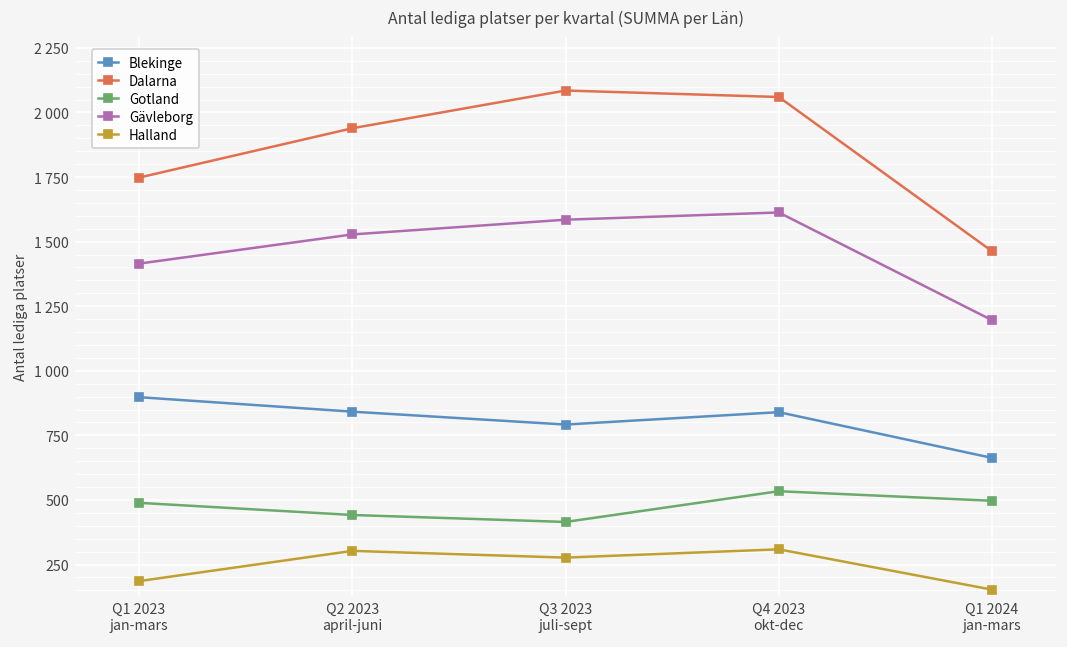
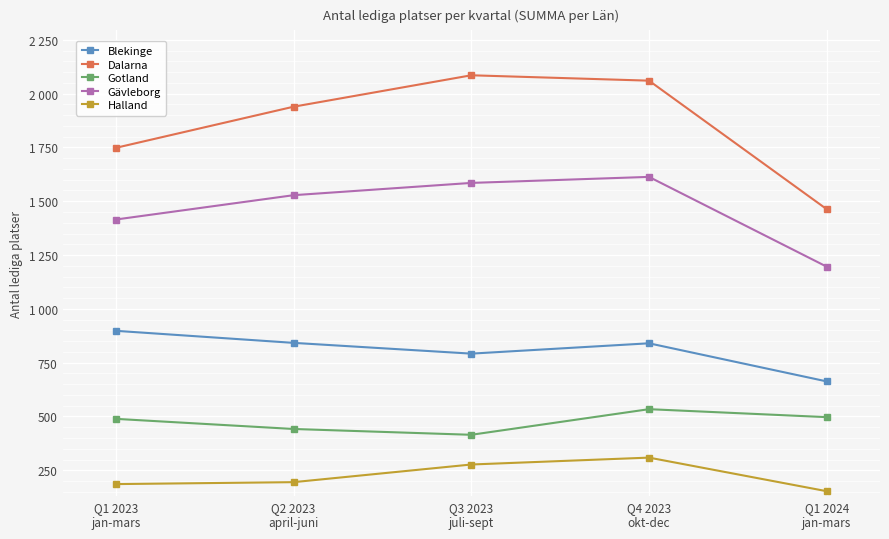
  {
    "Blekinge": {
      "Q1 2023 jan-mars": 900,
      "Q2 2023 april-juni": 840,
      "Q3 2023 juli-sept": 790,
      "Q4 2023 okt-dec": 840,
      "Q1 2024 jan-mars": 660
    },
    "Dalarna": {
      "Q1 2023 jan-mars": 1750,
      "Q2 2023 april-juni": 1940,
      "Q3 2023 juli-sept": 2090,
      "Q4 2023 okt-dec": 2060,
      "Q1 2024 jan-mars": 1460
    },
    "Gotland": {
      "Q1 2023 jan-mars": 490,
      "Q2 2023 april-juni": 440,
      "Q3 2023 juli-sept": 420,
      "Q4 2023 okt-dec": 530,
      "Q1 2024 jan-mars": 500
    },
    "Gävleborg": {
      "Q1 2023 jan-mars": 1420,
      "Q2 2023 april-juni": 1530,
      "Q3 2023 juli-sept": 1590,
      "Q4 2023 okt-dec": 1610,
      "Q1 2024 jan-mars": 1200
    },
    "Halland": {
      "Q1 2023 jan-mars": 190,
-     "Q2 2023 april-juni": 300,
+     "Q2 2023 april-juni": 200,
      "Q3 2023 juli-sept": 280,
      "Q4 2023 okt-dec": 310,
      "Q1 2024 jan-mars": 150
    }
  }
